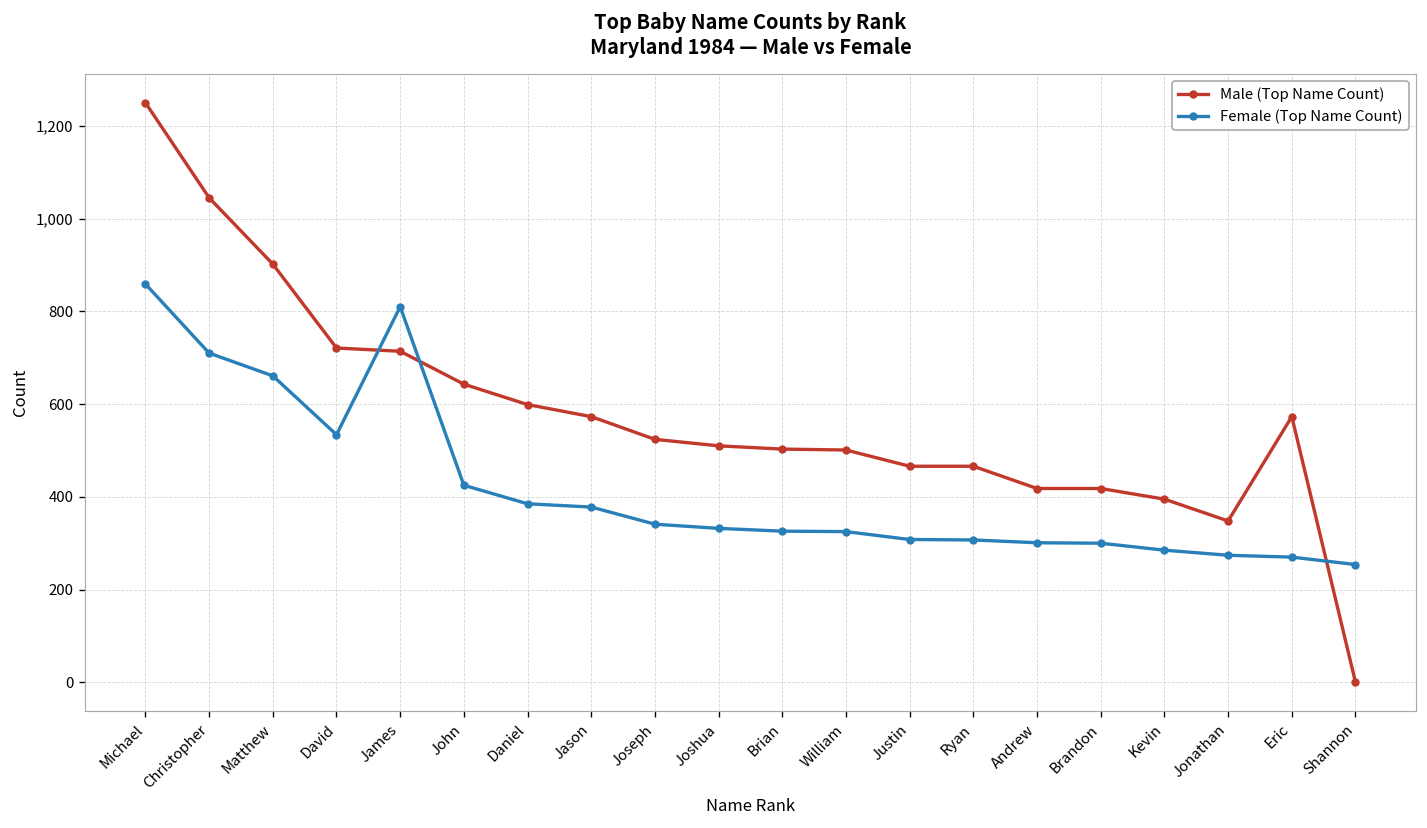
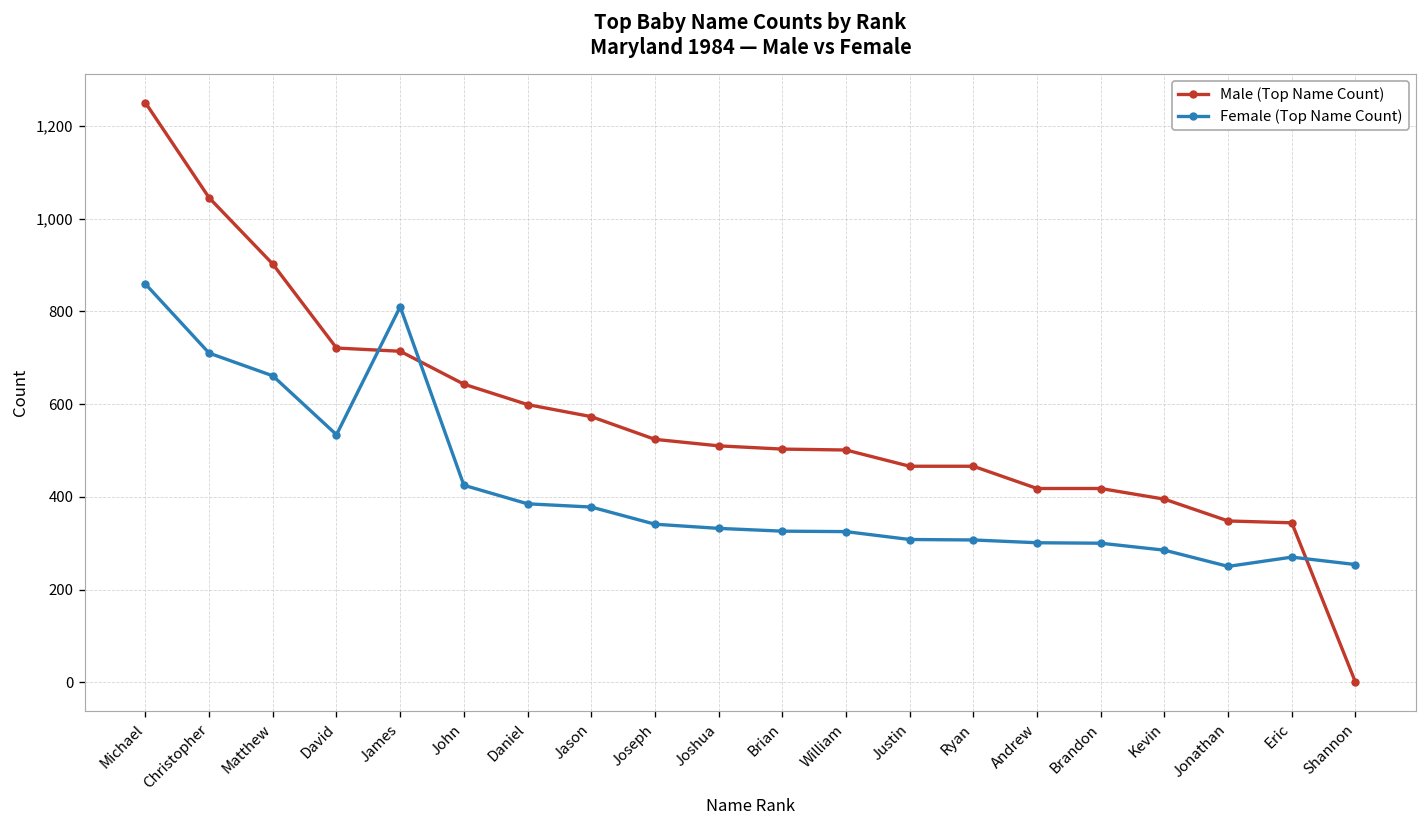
  {
    "Male (Top Name Count)": {
      "Michael": "1,250",
      "Christopher": "1,050",
      "Matthew": "900",
      "David": "720",
      "James": "710",
      "John": "640",
      "Daniel": "600",
      "Jason": "570",
      "Joseph": "520",
      "Joshua": "510",
      "Brian": "500",
      "William": "500",
      "Justin": "470",
      "Ryan": "470",
      "Andrew": "420",
      "Brandon": "420",
      "Kevin": "400",
      "Jonathan": "350",
-     "Eric": "570",
+     "Eric": "340",
      "Shannon": "0"
    },
    "Female (Top Name Count)": {
      "Michael": "860",
      "Christopher": "710",
      "Matthew": "660",
      "David": "530",
      "James": "810",
      "John": "430",
      "Daniel": "390",
      "Jason": "380",
      "Joseph": "340",
      "Joshua": "330",
      "Brian": "330",
      "William": "330",
      "Justin": "310",
      "Ryan": "310",
      "Andrew": "300",
      "Brandon": "300",
      "Kevin": "290",
-     "Jonathan": "270",
+     "Jonathan": "250",
      "Eric": "270",
      "Shannon": "250"
    }
  }
